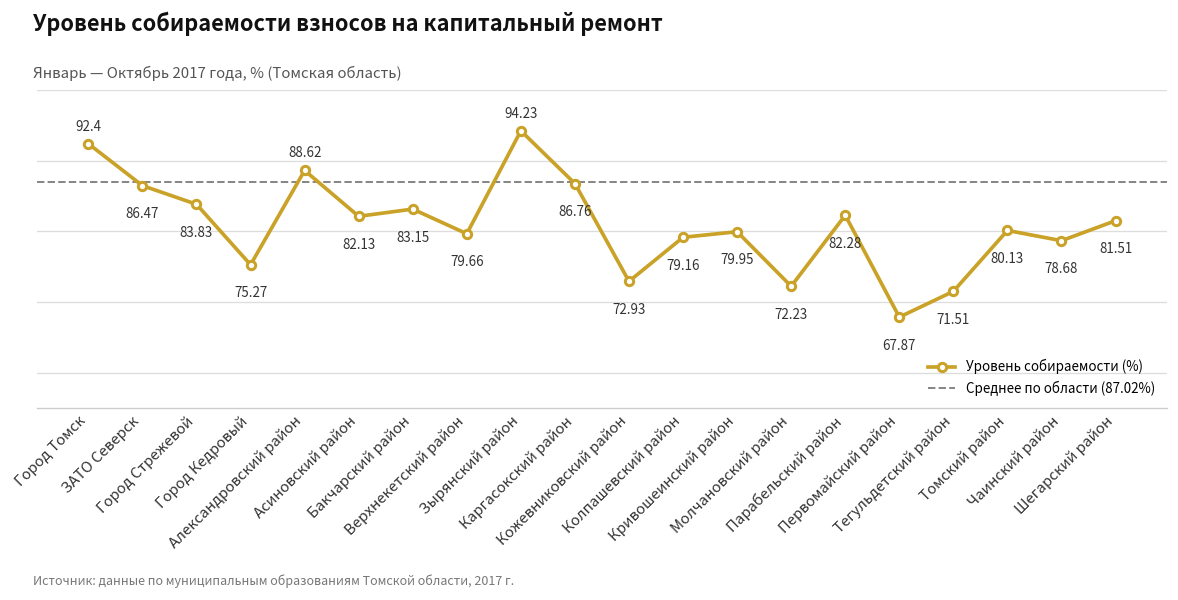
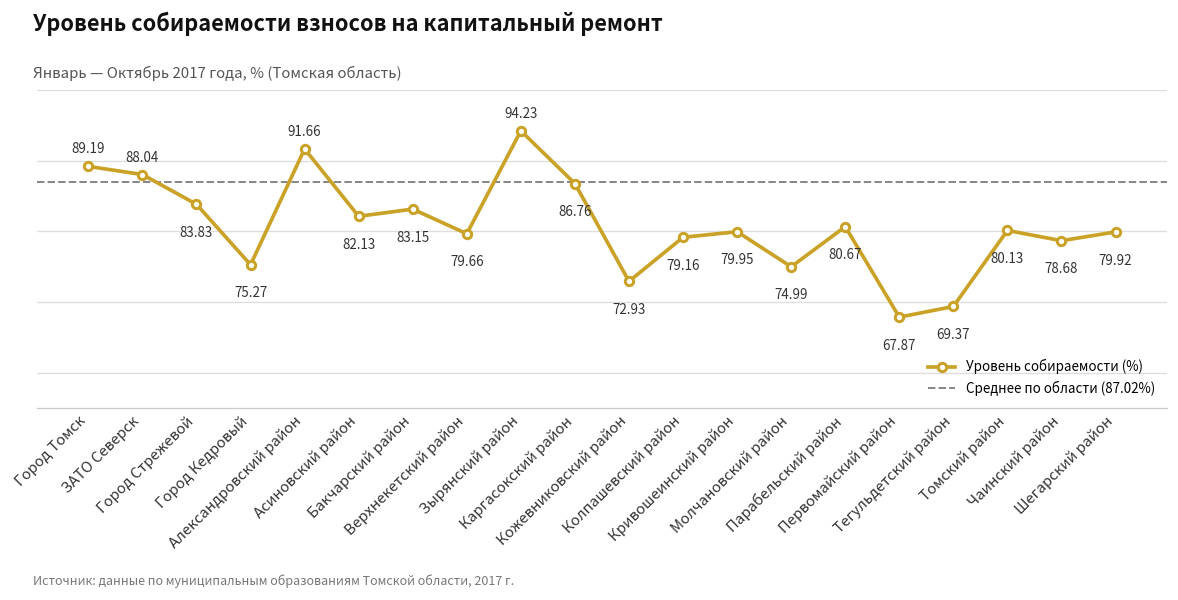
  {
-   "Город Томск": 92.4,
-   "ЗАТО Северск": 86.47,
+   "Город Томск": 89.19,
+   "ЗАТО Северск": 88.04,
    "Город Стрежевой": 83.83,
    "Город Кедровый": 75.27,
-   "Александровский район": 88.62,
+   "Александровский район": 91.66,
    "Асиновский район": 82.13,
    "Бакчарский район": 83.15,
    "Верхнекетский район": 79.66,
    "Зырянский район": 94.23,
    "Каргасокский район": 86.76,
    "Кожевниковский район": 72.93,
    "Колпашевский район": 79.16,
    "Кривошеинский район": 79.95,
-   "Молчановский район": 72.23,
-   "Парабельский район": 82.28,
+   "Молчановский район": 74.99,
+   "Парабельский район": 80.67,
    "Первомайский район": 67.87,
-   "Тегульдетский район": 71.51,
+   "Тегульдетский район": 69.37,
    "Томский район": 80.13,
    "Чаинский район": 78.68,
-   "Шегарский район": 81.51
+   "Шегарский район": 79.92
  }
